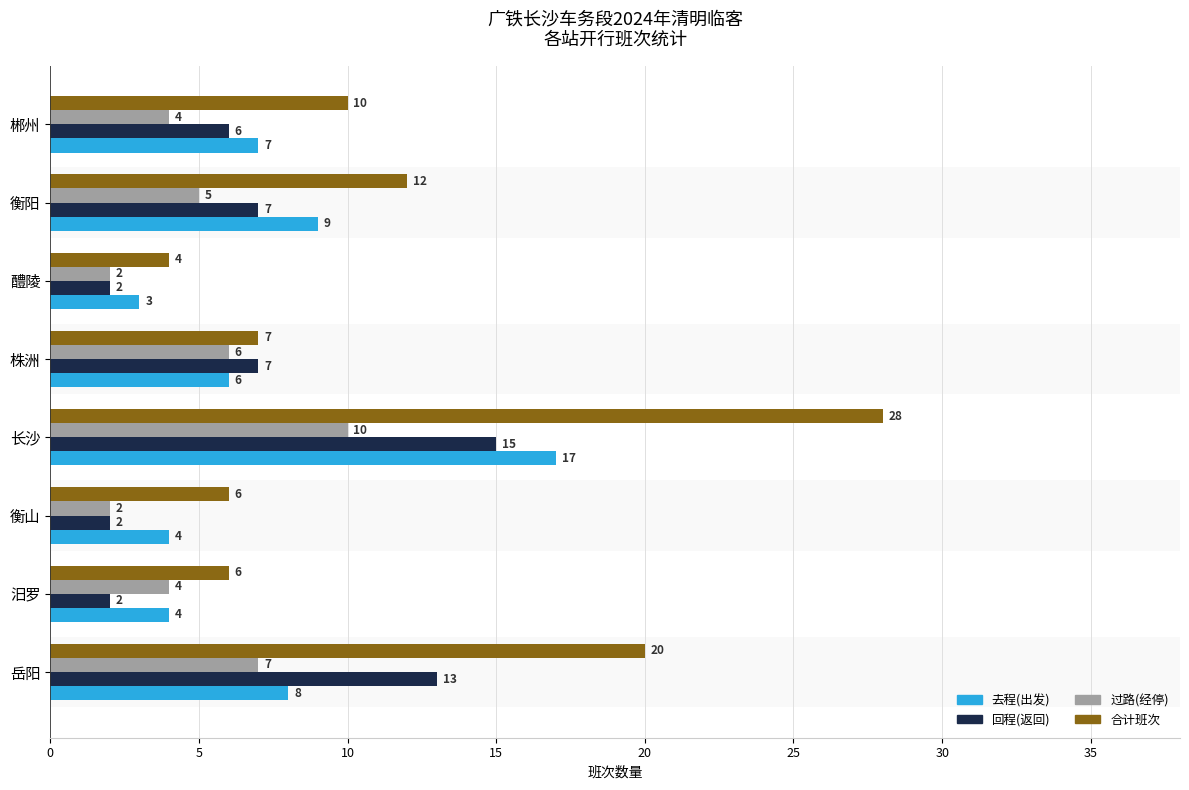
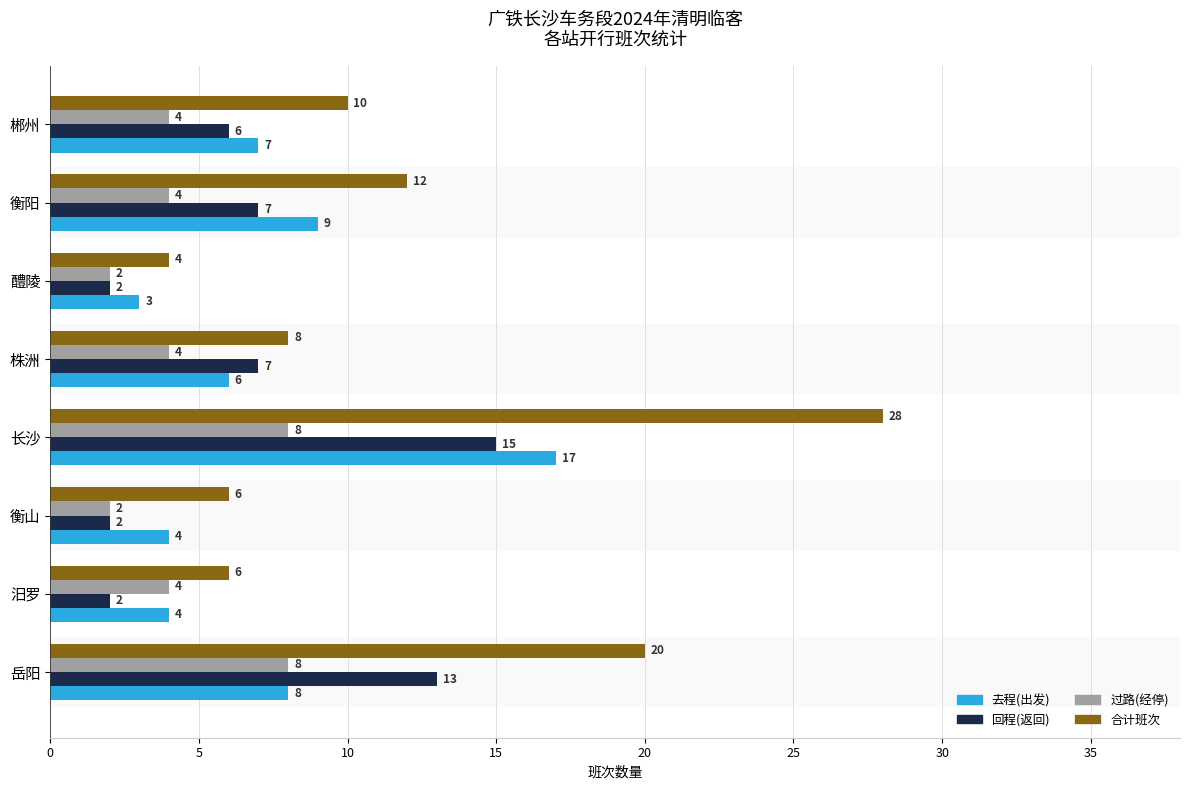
  {
    "去程(出发)": {
      "郴州": 7,
      "衡阳": 9,
      "醴陵": 3,
      "株洲": 6,
      "长沙": 17,
      "衡山": 4,
      "汨罗": 4,
      "岳阳": 8
    },
    "回程(返回)": {
      "郴州": 6,
      "衡阳": 7,
      "醴陵": 2,
      "株洲": 7,
      "长沙": 15,
      "衡山": 2,
      "汨罗": 2,
      "岳阳": 13
    },
    "过路(经停)": {
      "郴州": 4,
-     "衡阳": 5,
+     "衡阳": 4,
      "醴陵": 2,
-     "株洲": 6,
-     "长沙": 10,
+     "株洲": 4,
+     "长沙": 8,
      "衡山": 2,
      "汨罗": 4,
-     "岳阳": 7
+     "岳阳": 8
    },
    "合计班次": {
      "郴州": 10,
      "衡阳": 12,
      "醴陵": 4,
-     "株洲": 7,
+     "株洲": 8,
      "长沙": 28,
      "衡山": 6,
      "汨罗": 6,
      "岳阳": 20
    }
  }
